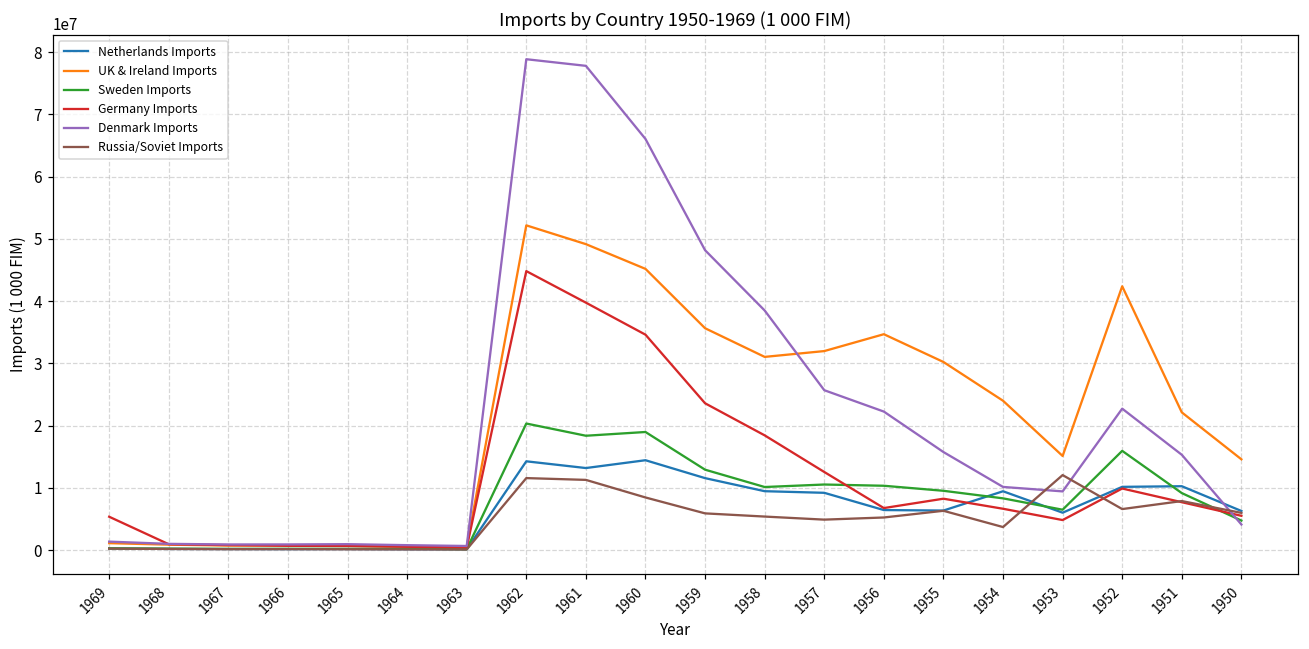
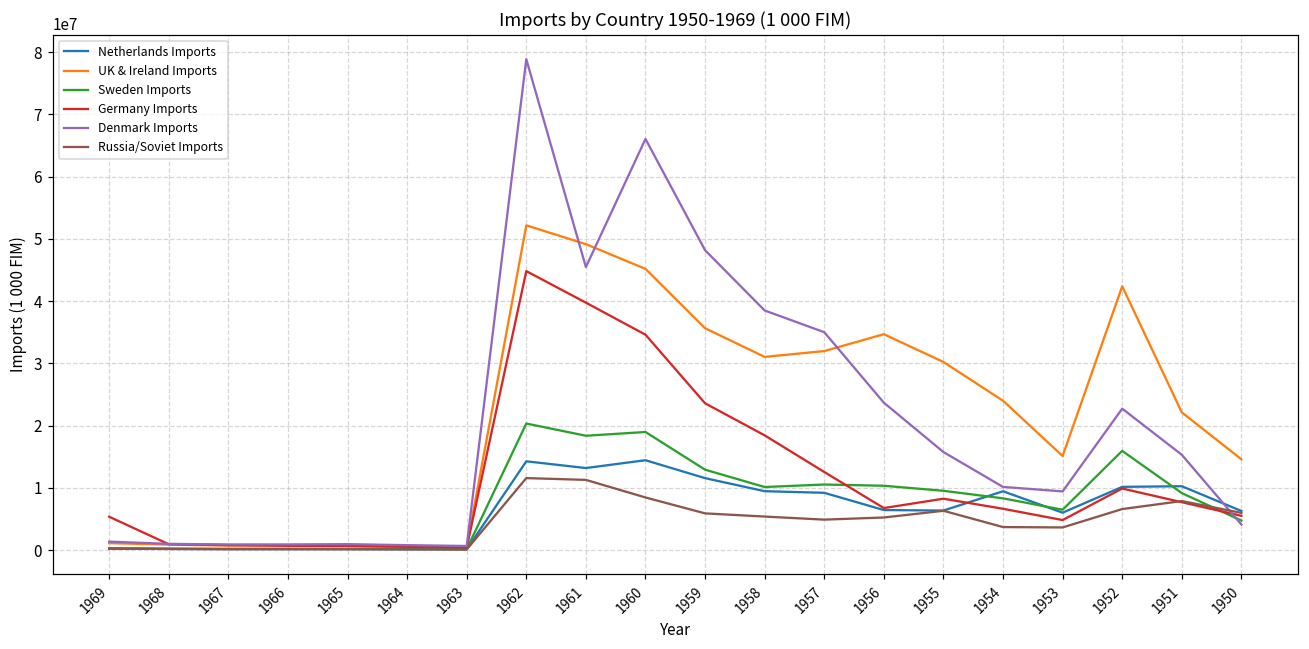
  {
    "Netherlands Imports": {
      "1962": 14000000,
      "1961": 13000000,
      "1960": 14000000,
      "1959": 12000000,
      "1958": 9000000,
      "1957": 9000000,
      "1954": 9000000,
      "1953": 6000000,
      "1951": 10000000
    },
    "UK & Ireland Imports": {
      "1962": 52000000,
      "1961": 49000000,
      "1960": 45000000,
      "1959": 36000000,
      "1958": 31000000,
      "1957": 32000000,
      "1956": 35000000,
      "1955": 30000000,
      "1954": 24000000,
      "1953": 15000000,
      "1952": 42000000,
      "1951": 22000000,
      "1950": 15000000
    },
    "Sweden Imports": {
      "1962": 20000000,
      "1961": 18000000,
      "1960": 19000000,
      "1959": 13000000,
      "1958": 10000000,
      "1957": 11000000,
      "1956": 10000000,
      "1955": 10000000,
      "1954": 8000000,
      "1953": 7000000,
      "1952": 16000000,
      "1951": 9000000,
      "1950": 5000000
    },
    "Germany Imports": {
      "1969": 5000000,
      "1962": 45000000,
      "1961": 40000000,
      "1960": 35000000,
      "1959": 24000000,
      "1958": 18000000,
      "1957": 13000000,
      "1955": 8000000,
      "1954": 7000000,
      "1953": 5000000,
      "1950": 6000000
    },
    "Denmark Imports": {
      "1962": 79000000,
-     "1961": 78000000,
+     "1961": 45000000,
      "1960": 66000000,
      "1959": 48000000,
      "1958": 39000000,
-     "1957": 26000000,
-     "1956": 22000000,
+     "1957": 35000000,
+     "1956": 24000000,
      "1955": 16000000,
      "1954": 10000000,
      "1953": 9000000,
      "1952": 23000000,
      "1951": 15000000,
      "1950": 4000000
    },
    "Russia/Soviet Imports": {
      "1962": 12000000,
      "1961": 11000000,
      "1960": 8000000,
      "1959": 6000000,
      "1958": 5000000,
      "1957": 5000000,
      "1956": 5000000,
      "1954": 4000000,
-     "1953": 12000000,
+     "1953": 4000000,
      "1952": 7000000
    }
  }
